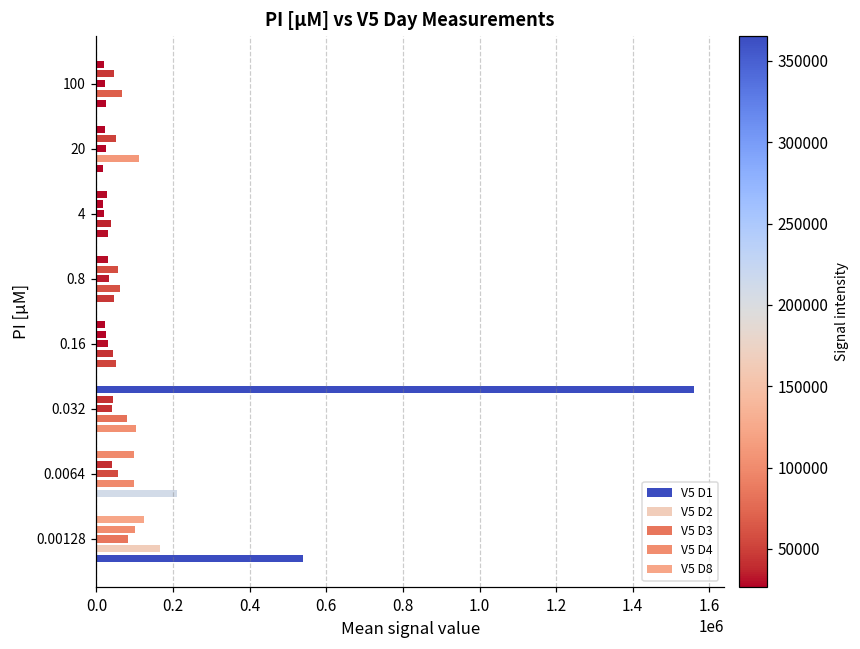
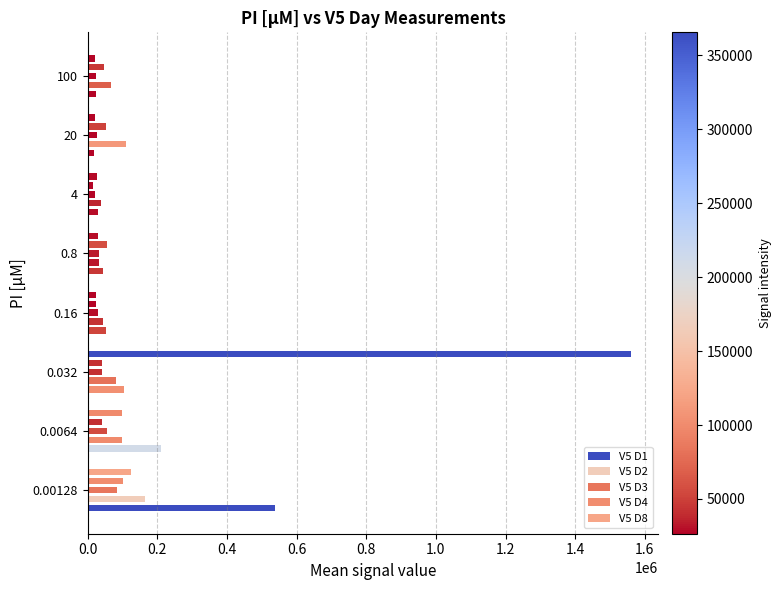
  {
    "V5 D1": {
      "100": 20000,
      "20": 20000,
      "4": 30000,
      "0.8": 50000,
      "0.16": 50000,
      "0.032": 100000,
      "0.0064": 210000,
      "0.00128": 540000
    },
    "V5 D2": {
      "100": 70000,
      "20": 110000,
      "4": 40000,
-     "0.8": 60000,
+     "0.8": 30000,
      "0.16": 40000,
      "0.032": 80000,
      "0.0064": 100000,
      "0.00128": 160000
    }
  }
